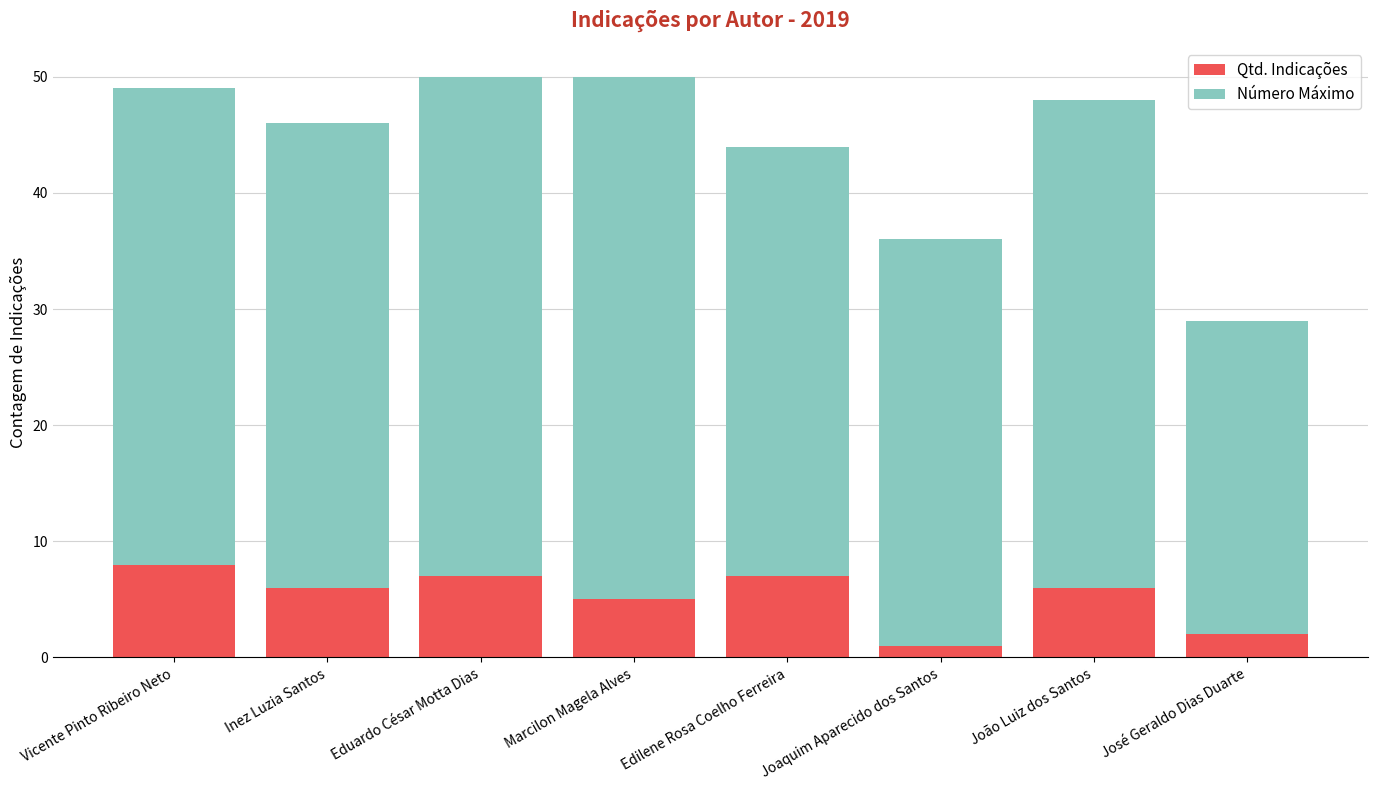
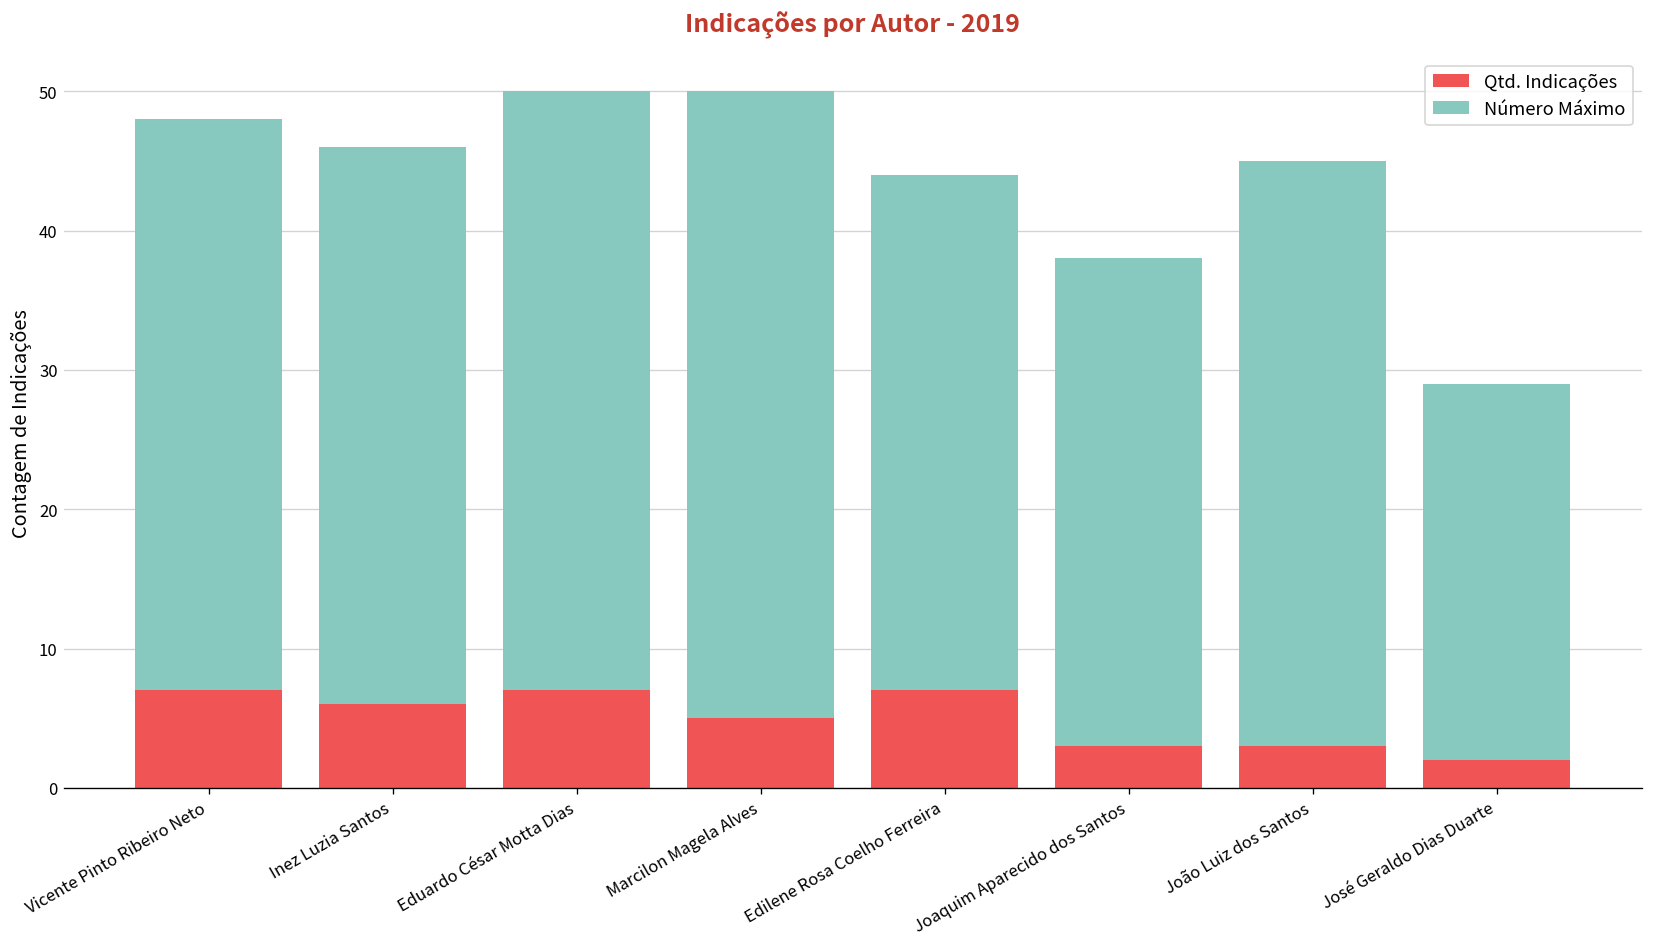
  {
    "Qtd. Indicações": {
-     "Vicente Pinto Ribeiro Neto": 8,
+     "Vicente Pinto Ribeiro Neto": 7,
      "Inez Luzia Santos": 6,
      "Eduardo César Motta Dias": 7,
      "Marcilon Magela Alves": 5,
      "Edilene Rosa Coelho Ferreira": 7,
-     "Joaquim Aparecido dos Santos": 1,
-     "João Luiz dos Santos": 6,
+     "Joaquim Aparecido dos Santos": 3,
+     "João Luiz dos Santos": 3,
      "José Geraldo Dias Duarte": 2
    },
    "Número Máximo": {
      "Vicente Pinto Ribeiro Neto": 41,
      "Inez Luzia Santos": 40,
      "Eduardo César Motta Dias": 43,
      "Marcilon Magela Alves": 45,
      "Edilene Rosa Coelho Ferreira": 37,
      "Joaquim Aparecido dos Santos": 35,
      "João Luiz dos Santos": 42,
      "José Geraldo Dias Duarte": 27
    }
  }
